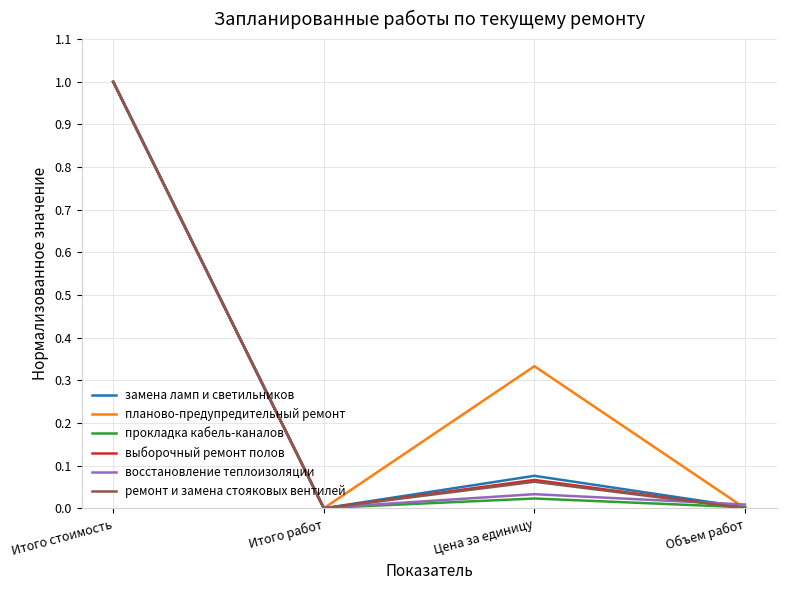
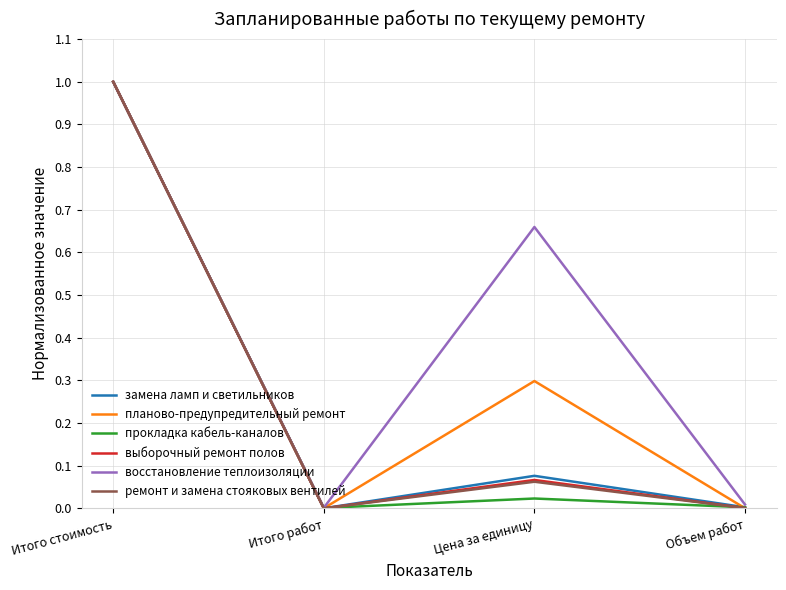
  {
    "замена ламп и светильников": {
      "Цена за единицу": 0.08
    },
    "планово-предупредительный ремонт": {
-     "Цена за единицу": 0.33
+     "Цена за единицу": 0.30
    },
    "прокладка кабель-каналов": {
      "Цена за единицу": 0.02
    },
    "восстановление теплоизоляции": {
-     "Цена за единицу": 0.03,
+     "Цена за единицу": 0.66,
      "Объем работ": 0.01
    }
  }
